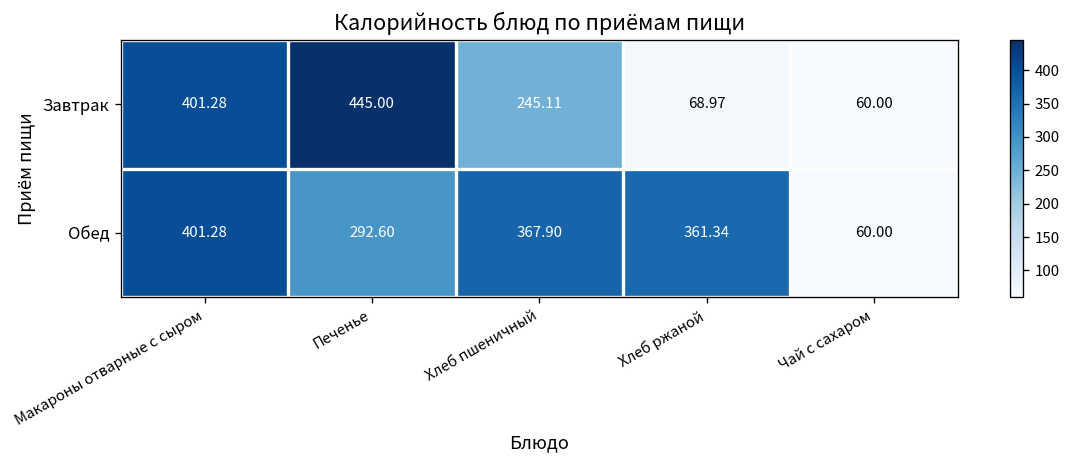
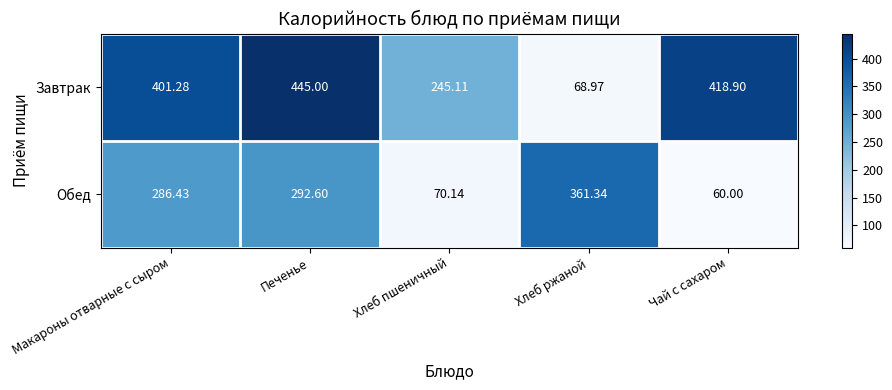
  {
    "Завтрак": {
      "Макароны отварные с сыром": 401.28,
      "Печенье": 445.00,
      "Хлеб пшеничный": 245.11,
      "Хлеб ржаной": 68.97,
-     "Чай с сахаром": 60.00
+     "Чай с сахаром": 418.90
    },
    "Обед": {
-     "Макароны отварные с сыром": 401.28,
+     "Макароны отварные с сыром": 286.43,
      "Печенье": 292.60,
-     "Хлеб пшеничный": 367.90,
+     "Хлеб пшеничный": 70.14,
      "Хлеб ржаной": 361.34,
      "Чай с сахаром": 60.00
    }
  }
